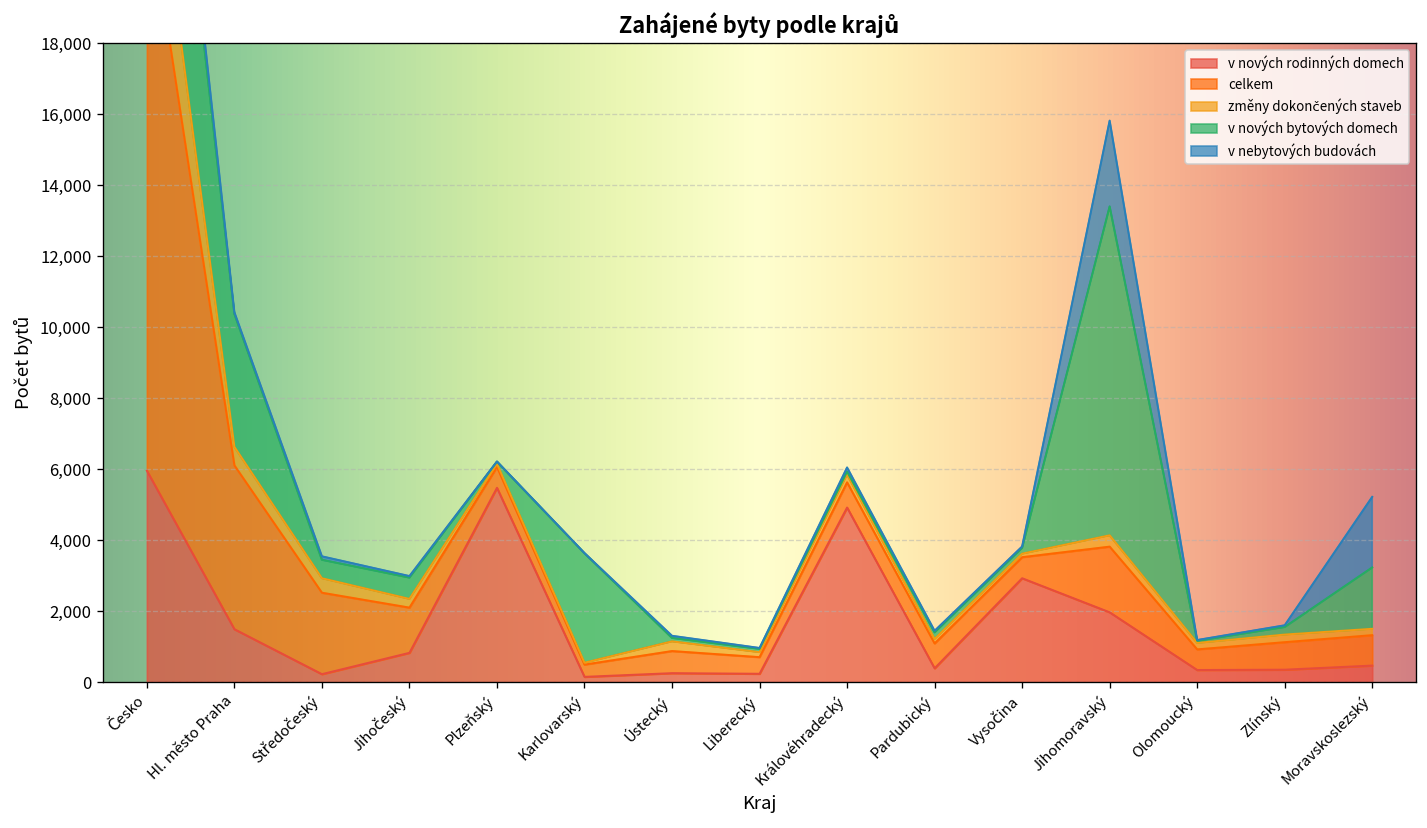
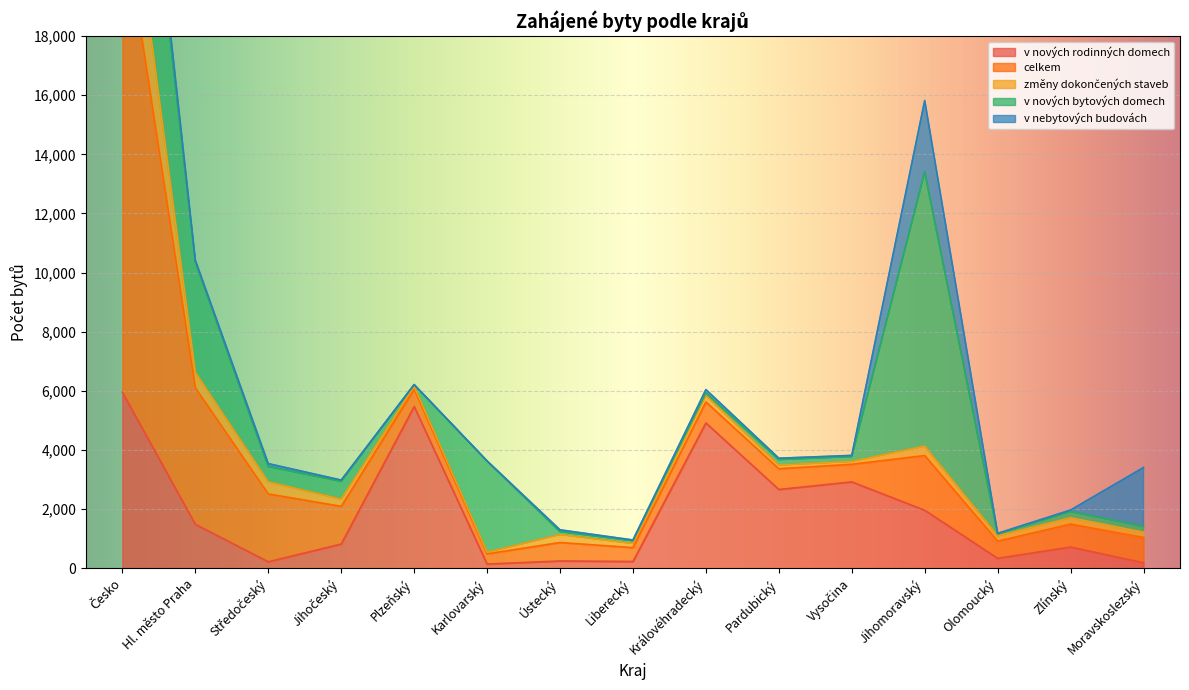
  {
    "v nových rodinných domech": {
      "Česko": "6,000",
      "Hl. město Praha": "1,500",
      "Středočeský": "200",
      "Jihočeský": "800",
      "Plzeňský": "5,500",
      "Karlovarský": "100",
      "Ústecký": "200",
      "Liberecký": "200",
      "Královéhradecký": "4,900",
-     "Pardubický": "400",
+     "Pardubický": "2,700",
      "Vysočina": "2,900",
      "Jihomoravský": "2,000",
      "Olomoucký": "300",
-     "Zlínský": "300",
-     "Moravskoslezský": "500"
+     "Zlínský": "700",
+     "Moravskoslezský": "200"
    },
    "v nových bytových domech": {
      "Středočeský": "500",
      "Jihomoravský": "9,300",
-     "Moravskoslezský": "1,700"
+     "Moravskoslezský": "200"
    },
    "v nebytových budovách": {
      "Středočeský": "100",
      "Královéhradecký": "100",
      "Jihomoravský": "2,400",
      "Moravskoslezský": "2,000"
    }
  }
